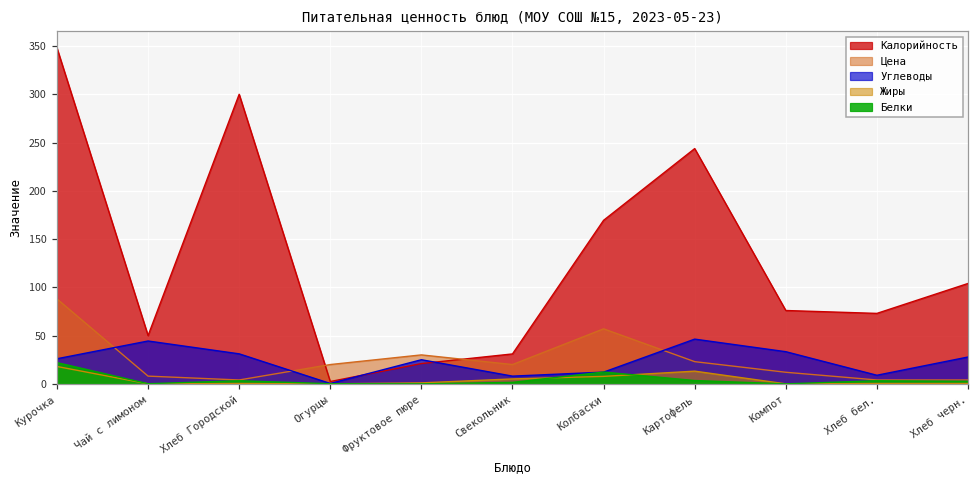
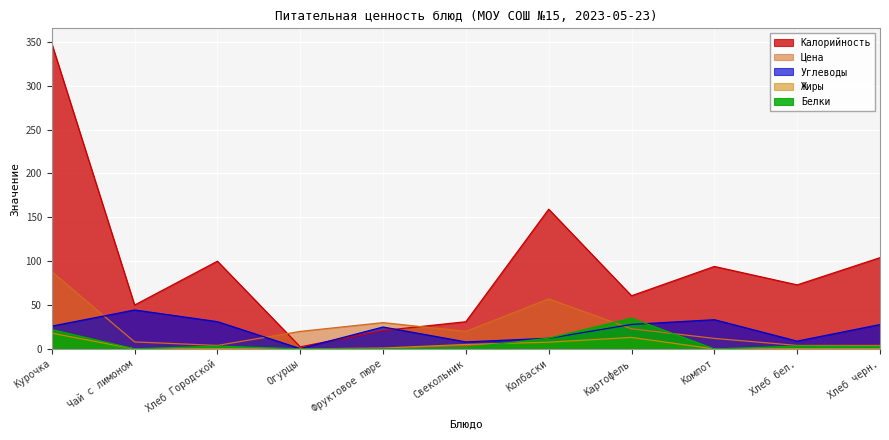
  {
    "Калорийность": {
      "Курочка": 350,
      "Чай с лимоном": 50,
-     "Хлеб Городской": 300,
+     "Хлеб Городской": 100,
      "Фруктовое пюре": 20,
      "Свекольник": 30,
-     "Колбаски": 170,
-     "Картофель": 240,
-     "Компот": 80,
+     "Колбаски": 160,
+     "Картофель": 60,
+     "Компот": 90,
      "Хлеб бел.": 70,
      "Хлеб черн.": 100
    },
    "Углеводы": {
      "Курочка": 30,
      "Чай с лимоном": 40,
      "Хлеб Городской": 30,
      "Фруктовое пюре": 30,
      "Свекольник": 10,
-     "Картофель": 50,
+     "Картофель": 30,
      "Компот": 30,
      "Хлеб бел.": 10,
      "Хлеб черн.": 30
    },
    "Белки": {
      "Курочка": 20,
      "Свекольник": 0,
-     "Картофель": 0
+     "Картофель": 40
    }
  }
